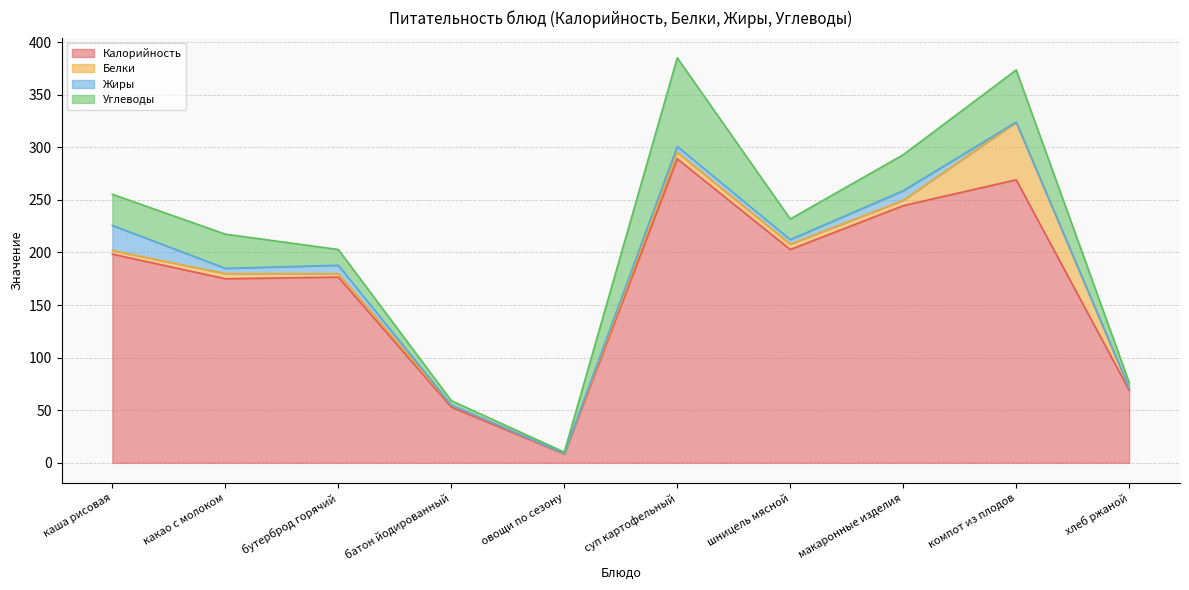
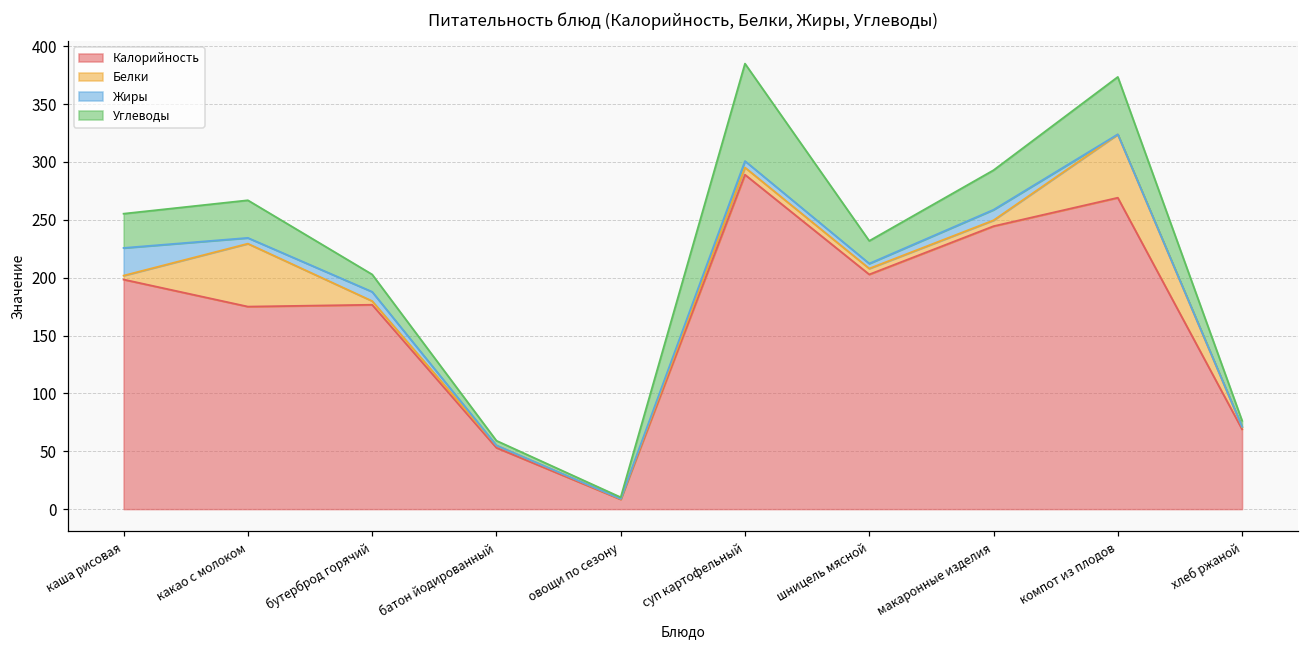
  {
    "Калорийность": {
      "каша рисовая": 198,
      "какао с молоком": 175,
      "бутерброд горячий": 177,
      "суп картофельный": 289,
      "шницель мясной": 203,
      "макаронные изделия": 245,
      "компот из плодов": 269
    },
    "Белки": {
      "каша рисовая": 3,
-     "какао с молоком": 5,
+     "какао с молоком": 54,
      "бутерброд горячий": 3,
      "суп картофельный": 6,
      "шницель мясной": 5,
      "макаронные изделия": 5
    },
    "Жиры": {
      "каша рисовая": 24,
      "какао с молоком": 5,
      "бутерброд горячий": 8,
      "суп картофельный": 6,
      "шницель мясной": 4,
      "макаронные изделия": 9
    },
    "Углеводы": {
      "каша рисовая": 30,
      "какао с молоком": 32,
      "бутерброд горячий": 15,
      "батон йодированный": 4,
      "суп картофельный": 84,
      "шницель мясной": 20,
      "макаронные изделия": 34,
      "компот из плодов": 50,
      "хлеб ржаной": 5
    }
  }
